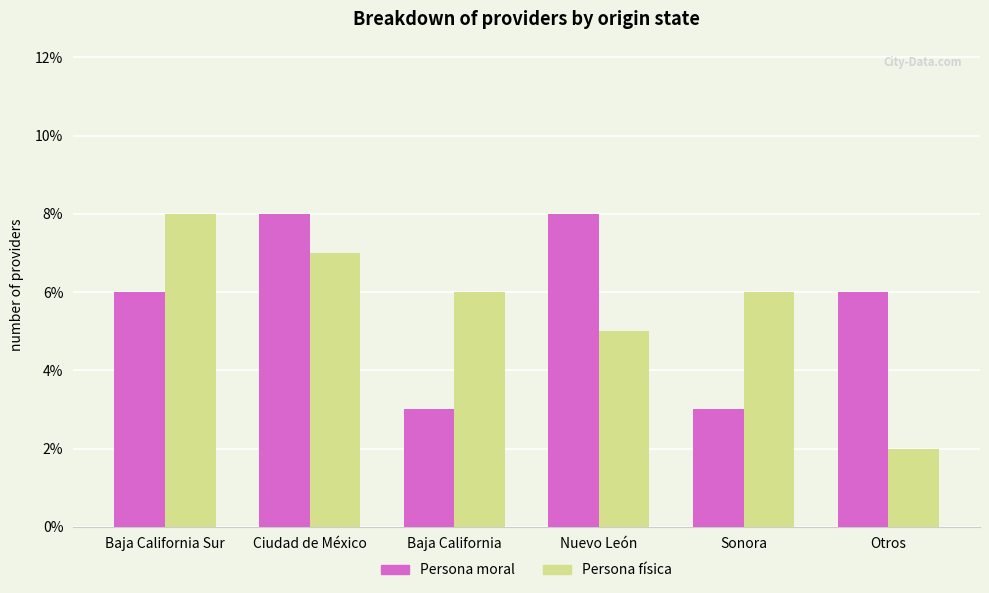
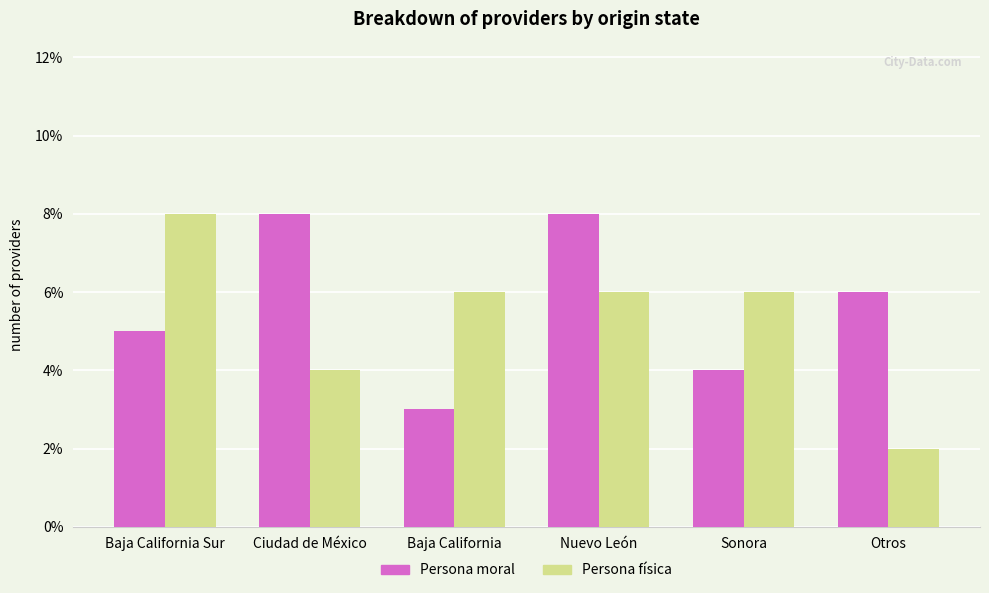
  {
    "Persona moral": {
-     "Baja California Sur": "6%",
+     "Baja California Sur": "5%",
      "Ciudad de México": "8%",
      "Baja California": "3%",
      "Nuevo León": "8%",
-     "Sonora": "3%",
+     "Sonora": "4%",
      "Otros": "6%"
    },
    "Persona física": {
      "Baja California Sur": "8%",
-     "Ciudad de México": "7%",
+     "Ciudad de México": "4%",
      "Baja California": "6%",
-     "Nuevo León": "5%",
+     "Nuevo León": "6%",
      "Sonora": "6%",
      "Otros": "2%"
    }
  }
